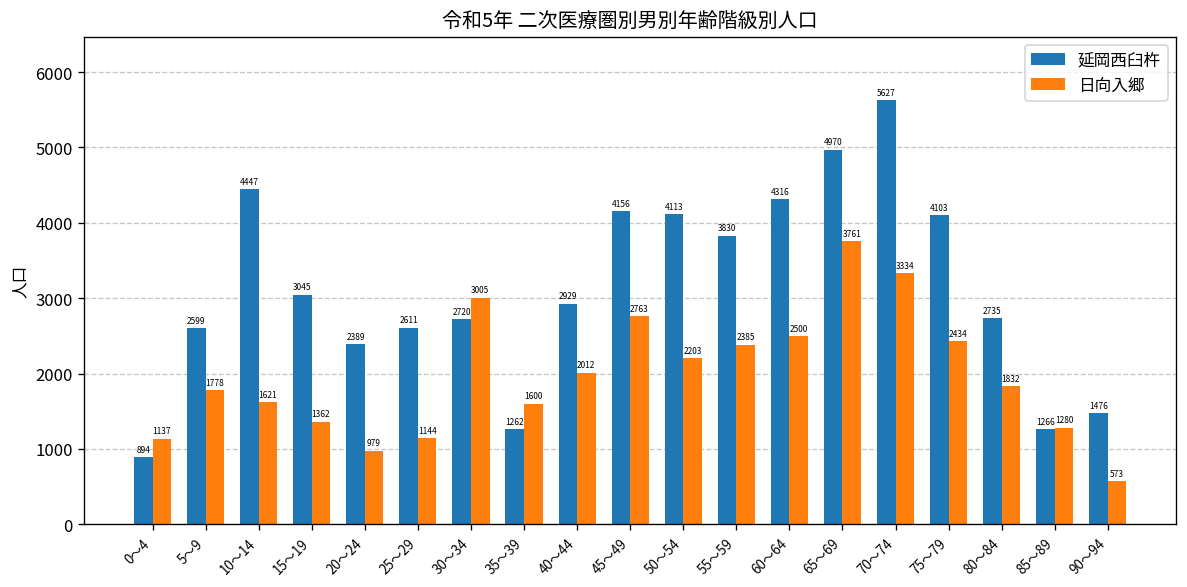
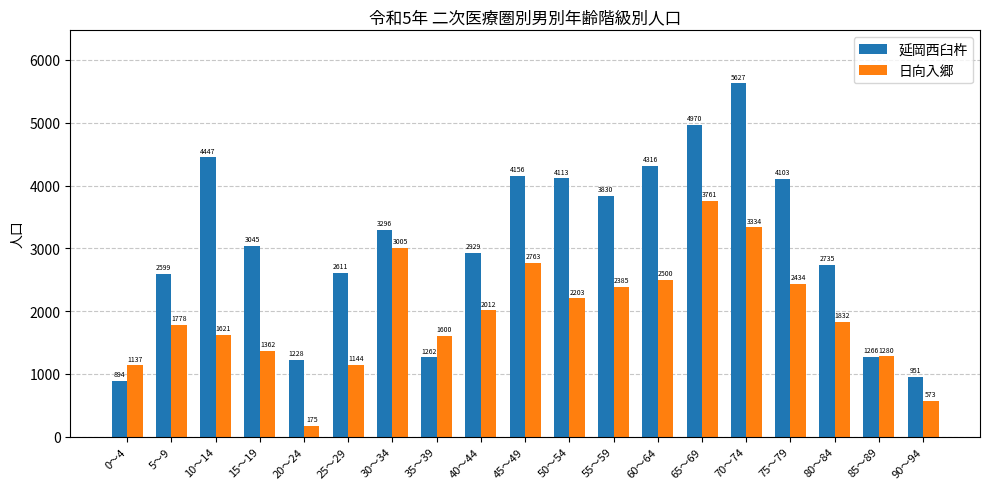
  {
    "延岡西臼杵": {
      "0～4": 894,
      "5～9": 2599,
      "10～14": 4447,
      "15～19": 3045,
-     "20～24": 2389,
+     "20～24": 1228,
      "25～29": 2611,
-     "30～34": 2720,
+     "30～34": 3296,
      "35～39": 1262,
      "40～44": 2929,
      "45～49": 4156,
      "50～54": 4113,
      "55～59": 3830,
      "60～64": 4316,
      "65～69": 4970,
      "70～74": 5627,
      "75～79": 4103,
      "80～84": 2735,
      "85～89": 1266,
-     "90～94": 1476
+     "90～94": 951
    },
    "日向入郷": {
      "0～4": 1137,
      "5～9": 1778,
      "10～14": 1621,
      "15～19": 1362,
-     "20～24": 979,
+     "20～24": 175,
      "25～29": 1144,
      "30～34": 3005,
      "35～39": 1600,
      "40～44": 2012,
      "45～49": 2763,
      "50～54": 2203,
      "55～59": 2385,
      "60～64": 2500,
      "65～69": 3761,
      "70～74": 3334,
      "75～79": 2434,
      "80～84": 1832,
      "85～89": 1280,
      "90～94": 573
    }
  }
